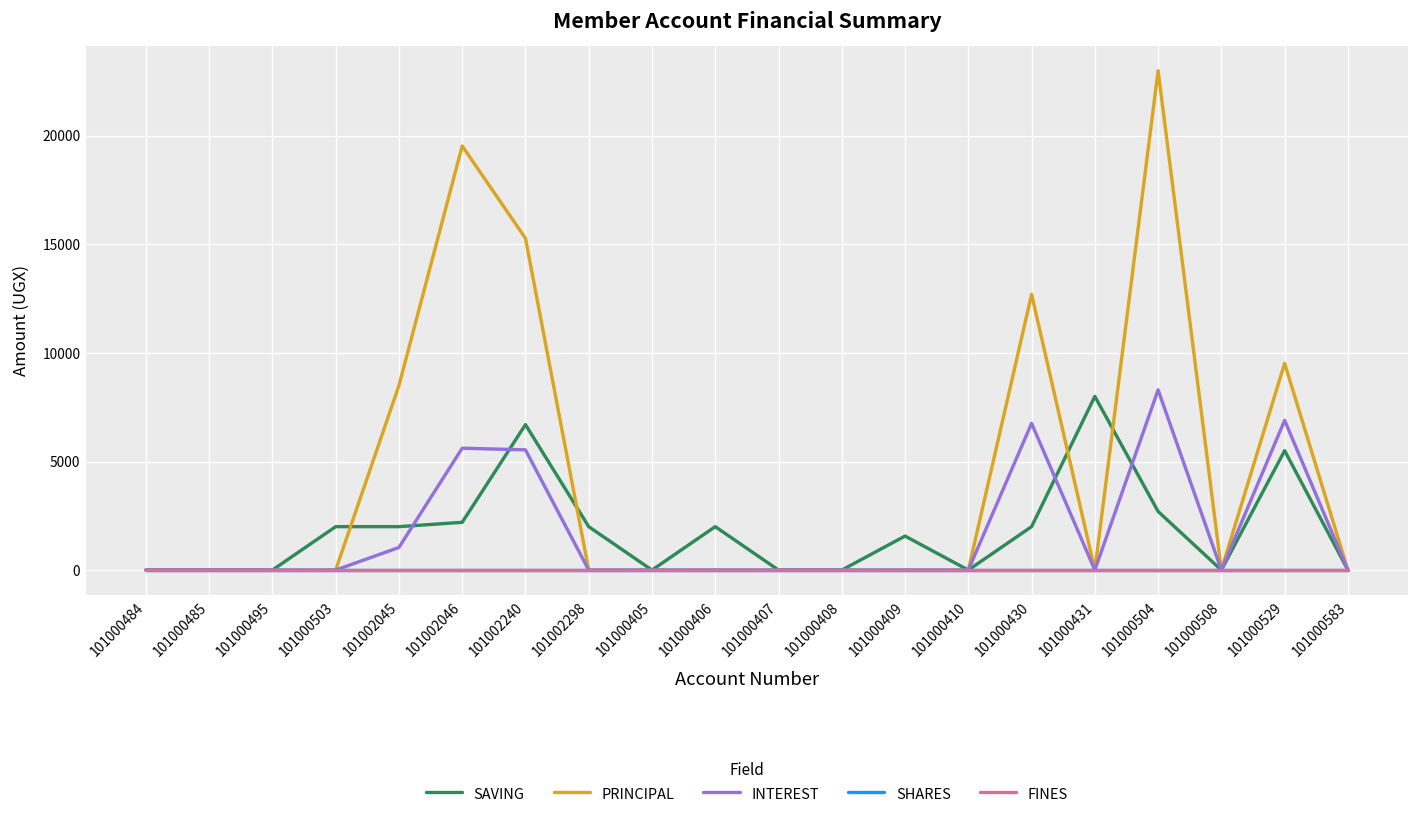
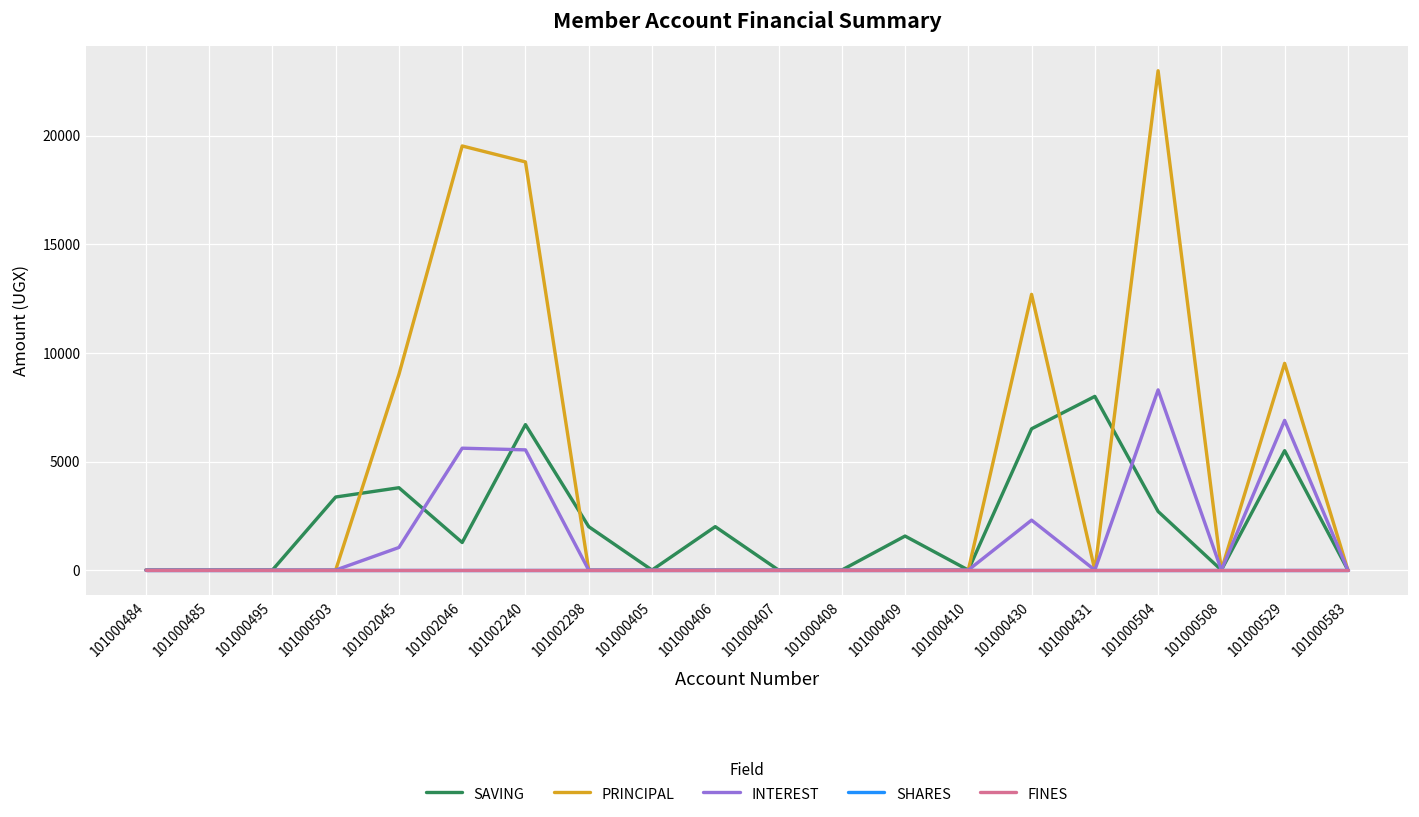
  {
    "SAVING": {
-     "101000503": 2000,
-     "101002045": 2000,
-     "101002046": 2200,
+     "101000503": 3400,
+     "101002045": 3800,
+     "101002046": 1300,
      "101002240": 6700,
      "101002298": 2000,
      "101000406": 2000,
      "101000409": 1600,
-     "101000430": 2000,
+     "101000430": 6500,
      "101000431": 8000,
      "101000504": 2700,
      "101000529": 5500
    },
    "PRINCIPAL": {
-     "101002045": 8500,
+     "101002045": 9000,
      "101002046": 19500,
-     "101002240": 15300,
+     "101002240": 18800,
      "101000430": 12700,
      "101000504": 23000,
      "101000529": 9500
    },
    "INTEREST": {
      "101002045": 1000,
      "101002046": 5600,
      "101002240": 5500,
-     "101000430": 6800,
+     "101000430": 2300,
      "101000504": 8300,
      "101000529": 6900
    },
    "FINES": {
      "101002045": 0,
      "101002046": 0,
      "101002240": 0,
      "101000430": 0,
      "101000504": 0,
      "101000529": 0
    }
  }
